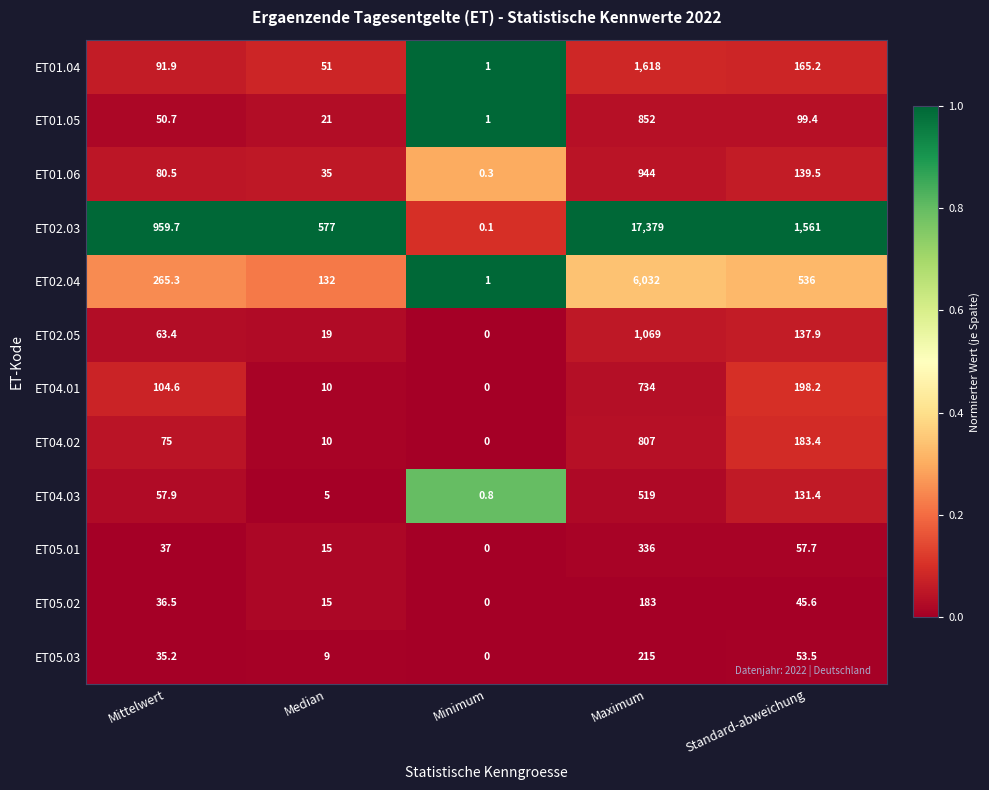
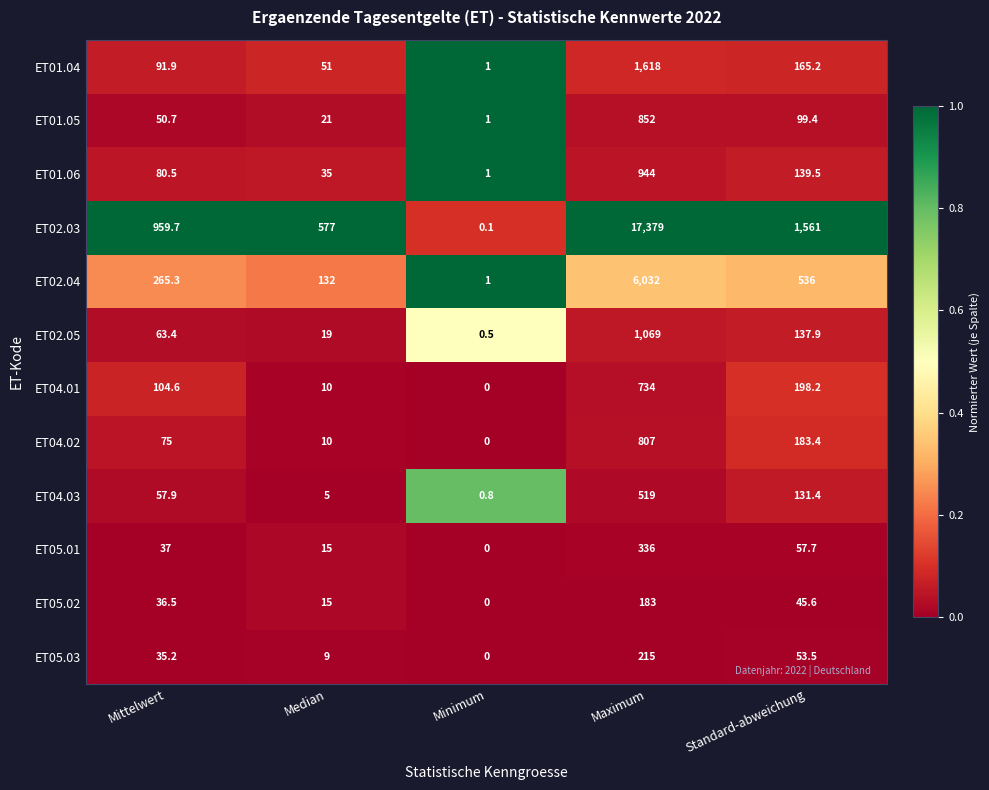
  {
    "ET01.04": {
      "Mittelwert": "91.9",
      "Median": "51",
      "Minimum": "1",
      "Maximum": "1,618",
      "Standard-abweichung": "165.2"
    },
    "ET01.05": {
      "Mittelwert": "50.7",
      "Median": "21",
      "Minimum": "1",
      "Maximum": "852",
      "Standard-abweichung": "99.4"
    },
    "ET01.06": {
      "Mittelwert": "80.5",
      "Median": "35",
-     "Minimum": "0.3",
+     "Minimum": "1",
      "Maximum": "944",
      "Standard-abweichung": "139.5"
    },
    "ET02.03": {
      "Mittelwert": "959.7",
      "Median": "577",
      "Minimum": "0.1",
      "Maximum": "17,379",
      "Standard-abweichung": "1,561"
    },
    "ET02.04": {
      "Mittelwert": "265.3",
      "Median": "132",
      "Minimum": "1",
      "Maximum": "6,032",
      "Standard-abweichung": "536"
    },
    "ET02.05": {
      "Mittelwert": "63.4",
      "Median": "19",
-     "Minimum": "0",
+     "Minimum": "0.5",
      "Maximum": "1,069",
      "Standard-abweichung": "137.9"
    },
    "ET04.01": {
      "Mittelwert": "104.6",
      "Median": "10",
      "Minimum": "0",
      "Maximum": "734",
      "Standard-abweichung": "198.2"
    },
    "ET04.02": {
      "Mittelwert": "75",
      "Median": "10",
      "Minimum": "0",
      "Maximum": "807",
      "Standard-abweichung": "183.4"
    },
    "ET04.03": {
      "Mittelwert": "57.9",
      "Median": "5",
      "Minimum": "0.8",
      "Maximum": "519",
      "Standard-abweichung": "131.4"
    },
    "ET05.01": {
      "Mittelwert": "37",
      "Median": "15",
      "Minimum": "0",
      "Maximum": "336",
      "Standard-abweichung": "57.7"
    },
    "ET05.02": {
      "Mittelwert": "36.5",
      "Median": "15",
      "Minimum": "0",
      "Maximum": "183",
      "Standard-abweichung": "45.6"
    },
    "ET05.03": {
      "Mittelwert": "35.2",
      "Median": "9",
      "Minimum": "0",
      "Maximum": "215"
    }
  }
